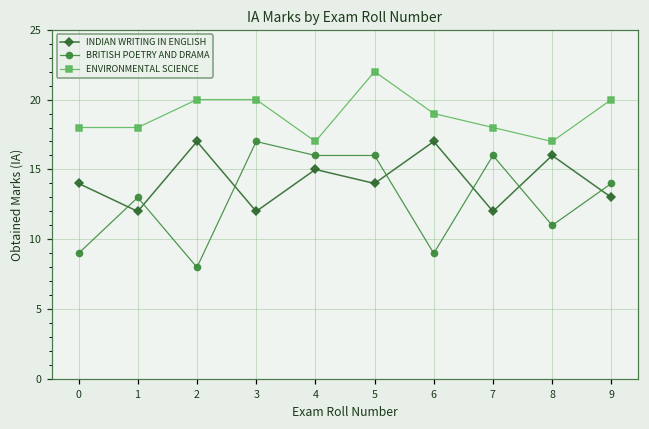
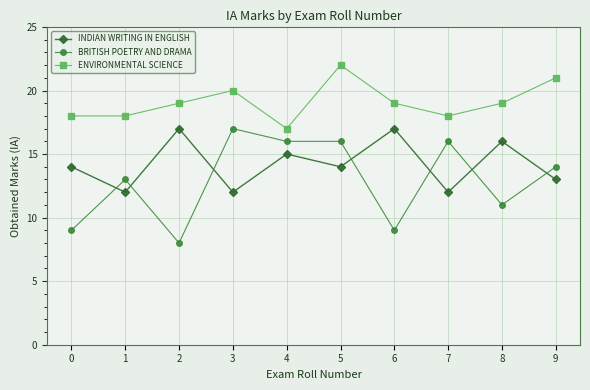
  {
    "ENVIRONMENTAL SCIENCE": {
      "0": 18,
      "1": 18,
-     "2": 20,
+     "2": 19,
      "3": 20,
      "4": 17,
      "5": 22,
      "6": 19,
      "7": 18,
-     "8": 17,
-     "9": 20
+     "8": 19,
+     "9": 21
    }
  }
